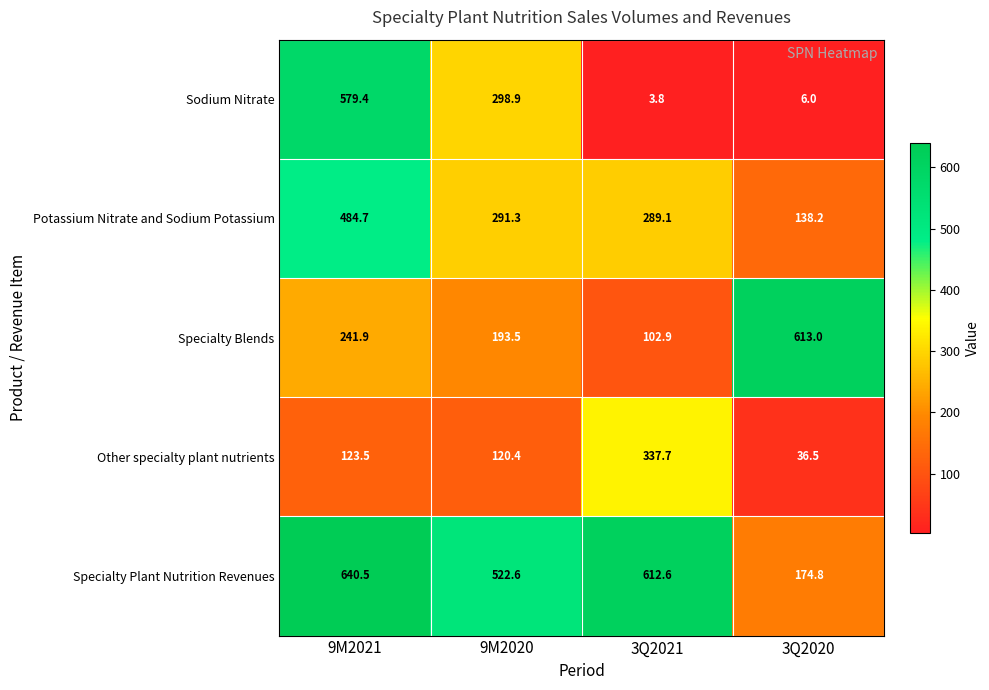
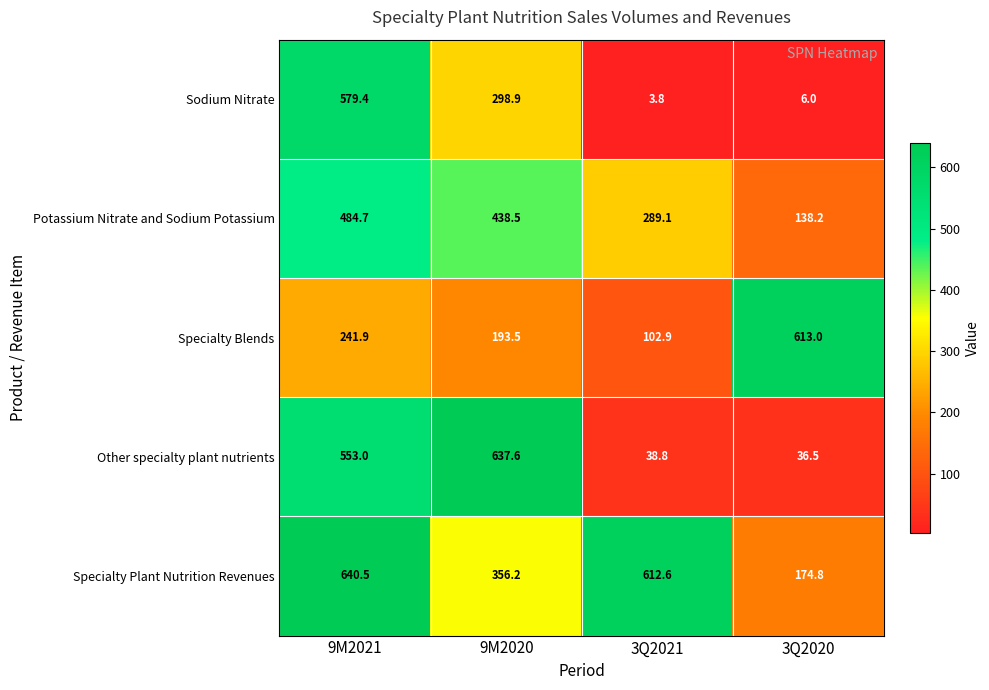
  {
    "Sodium Nitrate": {
      "9M2021": 579.4,
      "9M2020": 298.9,
      "3Q2021": 3.8
    },
    "Potassium Nitrate and Sodium Potassium": {
      "9M2021": 484.7,
-     "9M2020": 291.3,
+     "9M2020": 438.5,
      "3Q2021": 289.1,
      "3Q2020": 138.2
    },
    "Specialty Blends": {
      "9M2021": 241.9,
      "9M2020": 193.5,
      "3Q2021": 102.9,
      "3Q2020": 613.0
    },
    "Other specialty plant nutrients": {
-     "9M2021": 123.5,
-     "9M2020": 120.4,
-     "3Q2021": 337.7,
+     "9M2021": 553.0,
+     "9M2020": 637.6,
+     "3Q2021": 38.8,
      "3Q2020": 36.5
    },
    "Specialty Plant Nutrition Revenues": {
      "9M2021": 640.5,
-     "9M2020": 522.6,
+     "9M2020": 356.2,
      "3Q2021": 612.6,
      "3Q2020": 174.8
    }
  }
